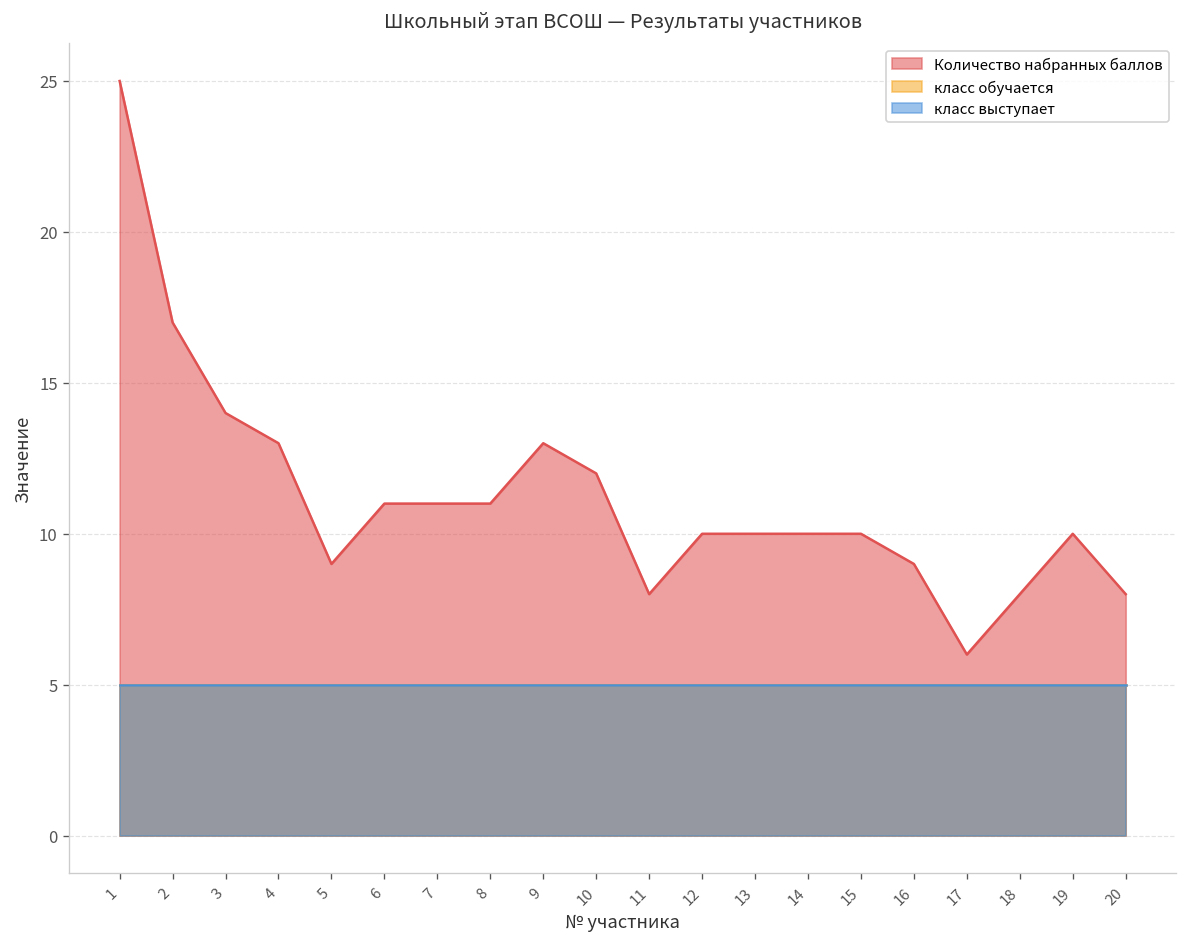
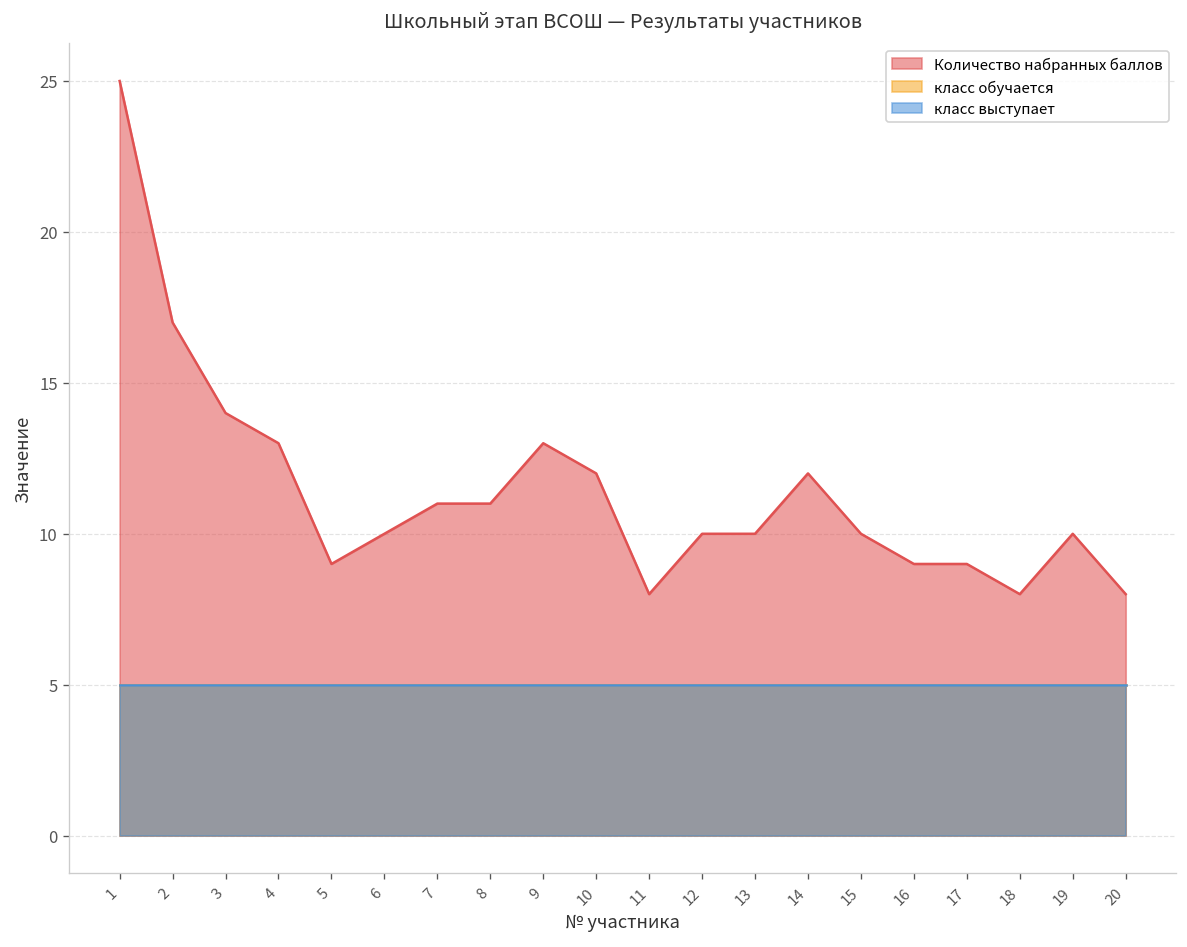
  {
    "Количество набранных баллов": {
      "1": 25,
      "2": 17,
      "3": 14,
      "4": 13,
      "5": 9,
-     "6": 11,
+     "6": 10,
      "7": 11,
      "8": 11,
      "9": 13,
      "10": 12,
      "11": 8,
      "12": 10,
      "13": 10,
-     "14": 10,
+     "14": 12,
      "15": 10,
      "16": 9,
-     "17": 6,
+     "17": 9,
      "18": 8,
      "19": 10,
      "20": 8
    },
    "класс выступает": {
      "1": 5,
      "2": 5,
      "3": 5,
      "4": 5,
      "5": 5,
      "6": 5,
      "7": 5,
      "8": 5,
      "9": 5,
      "10": 5,
      "11": 5,
      "12": 5,
      "13": 5,
      "14": 5,
      "15": 5,
      "16": 5,
      "17": 5,
      "18": 5,
      "19": 5,
      "20": 5
    }
  }
